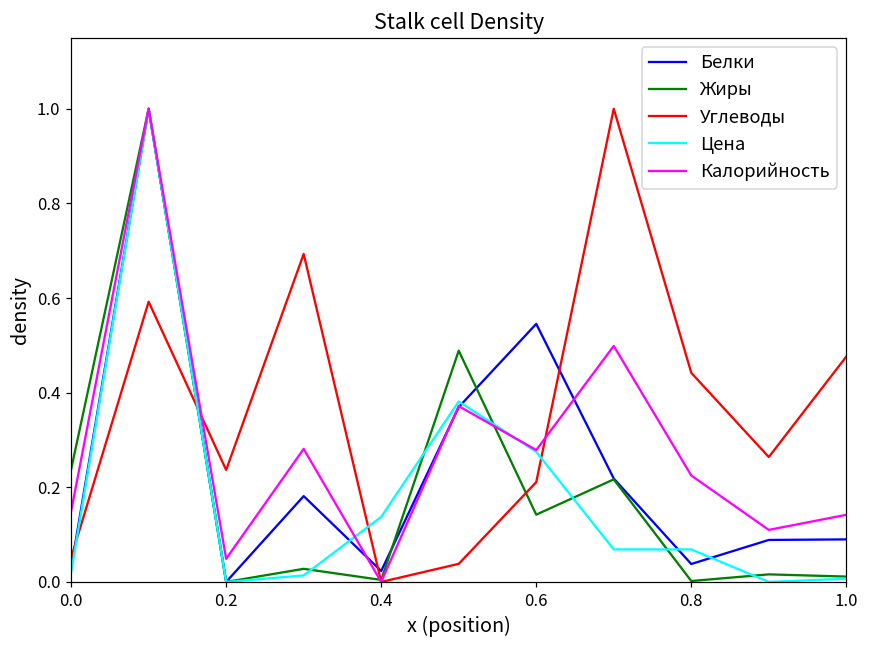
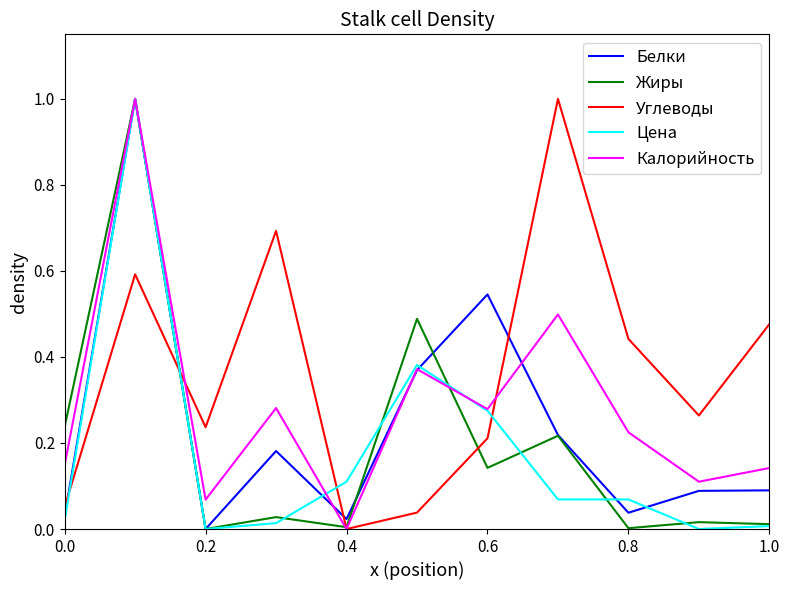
  {
    "Белки": {
      "0.0": 0.03,
      "0.4": 0.02,
      "0.6": 0.55,
      "0.8": 0.04,
      "1.0": 0.09
    },
    "Жиры": {
      "0.0": 0.24,
      "0.6": 0.14,
      "0.8": 0.00
    },
    "Углеводы": {
      "0.0": 0.05,
      "0.2": 0.24,
      "0.6": 0.21,
      "0.8": 0.44,
      "1.0": 0.48
    },
    "Цена": {
      "0.0": 0.02,
-     "0.4": 0.14,
+     "0.4": 0.11,
      "0.8": 0.07
    },
    "Калорийность": {
      "0.0": 0.15,
-     "0.2": 0.05,
+     "0.2": 0.07,
      "0.8": 0.22,
      "1.0": 0.14
    }
  }
